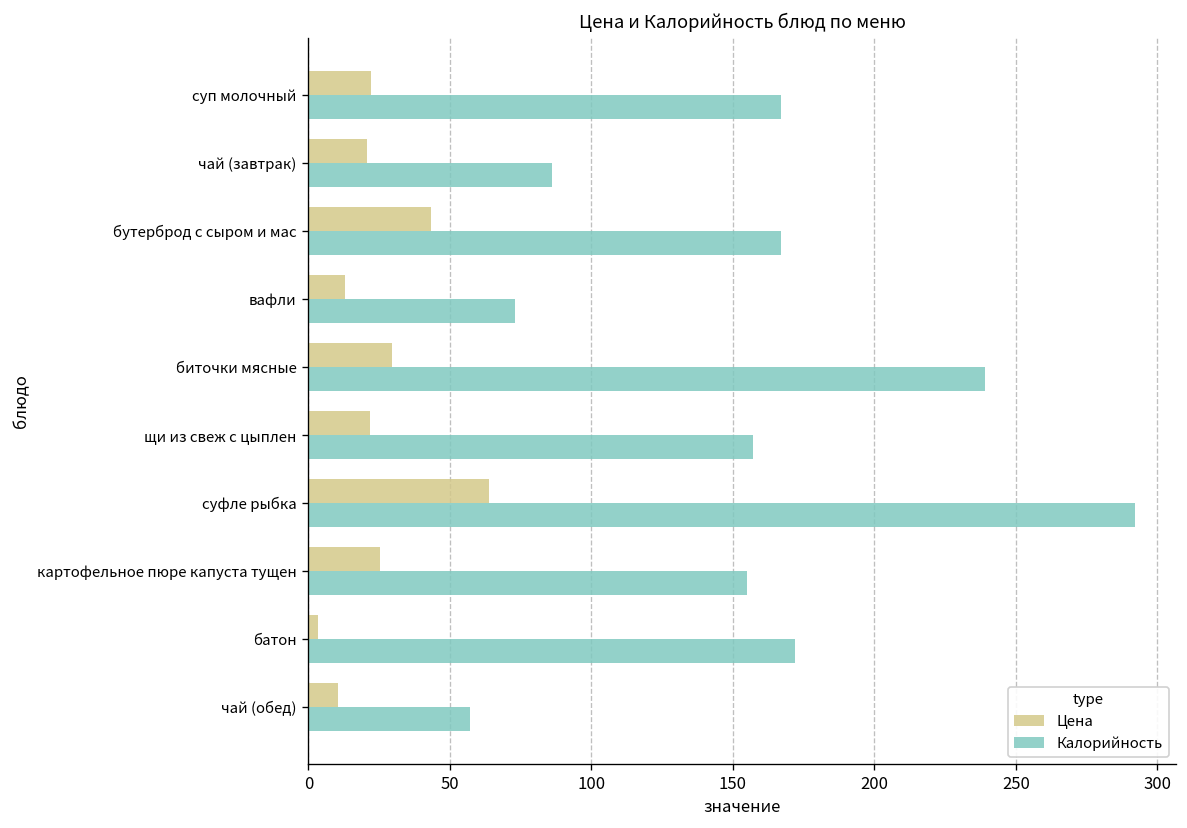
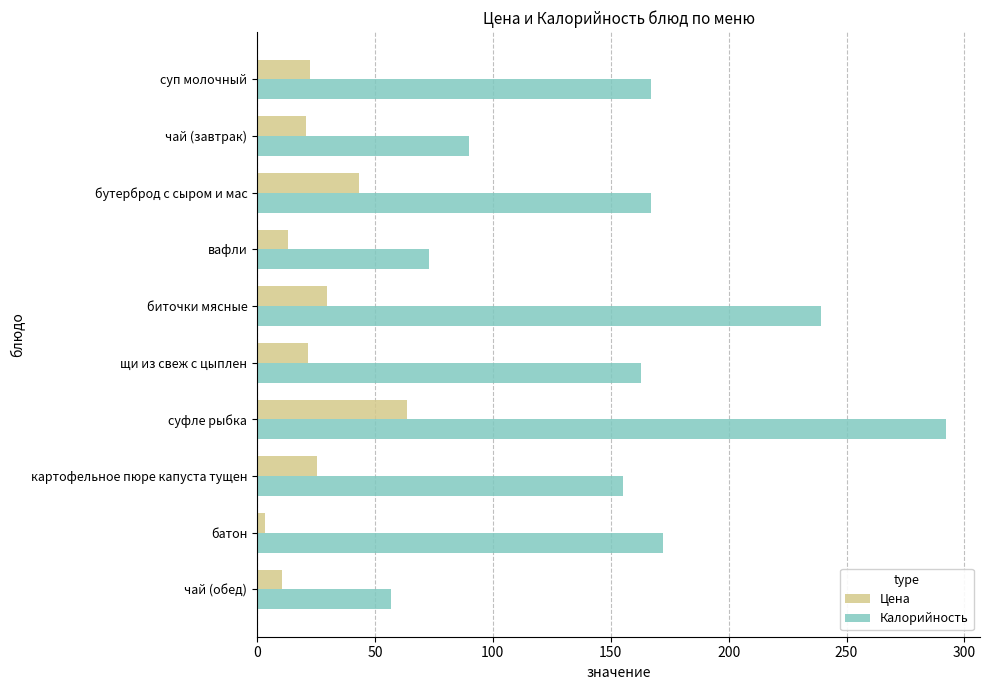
  {
    "Цена": {
      "суп молочный": 22,
      "чай (завтрак)": 21,
      "бутерброд с сыром и мас": 43,
      "вафли": 13,
      "биточки мясные": 30,
      "щи из свеж с цыплен": 22,
      "суфле рыбка": 64,
      "картофельное пюре капуста тущен": 25,
      "батон": 3,
      "чай (обед)": 11
    },
    "Калорийность": {
      "суп молочный": 167,
-     "чай (завтрак)": 86,
+     "чай (завтрак)": 90,
      "бутерброд с сыром и мас": 167,
      "вафли": 73,
      "биточки мясные": 239,
-     "щи из свеж с цыплен": 157,
+     "щи из свеж с цыплен": 163,
      "суфле рыбка": 292,
      "картофельное пюре капуста тущен": 155,
      "батон": 172,
      "чай (обед)": 57
    }
  }
